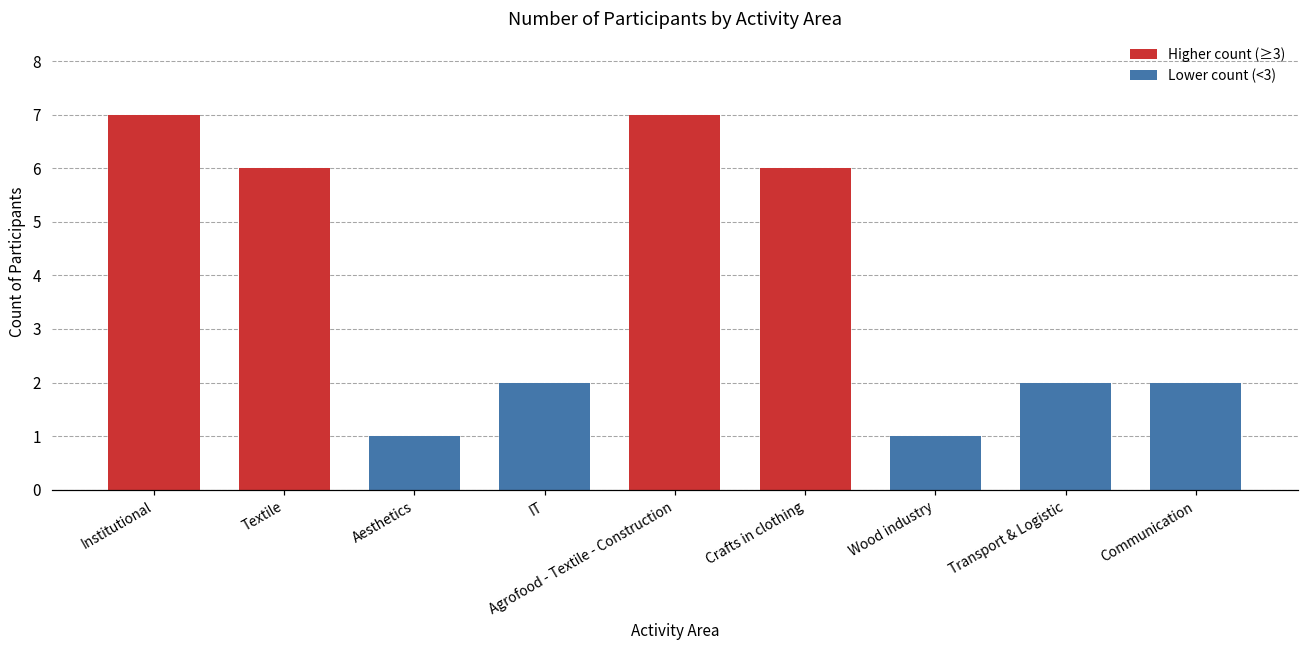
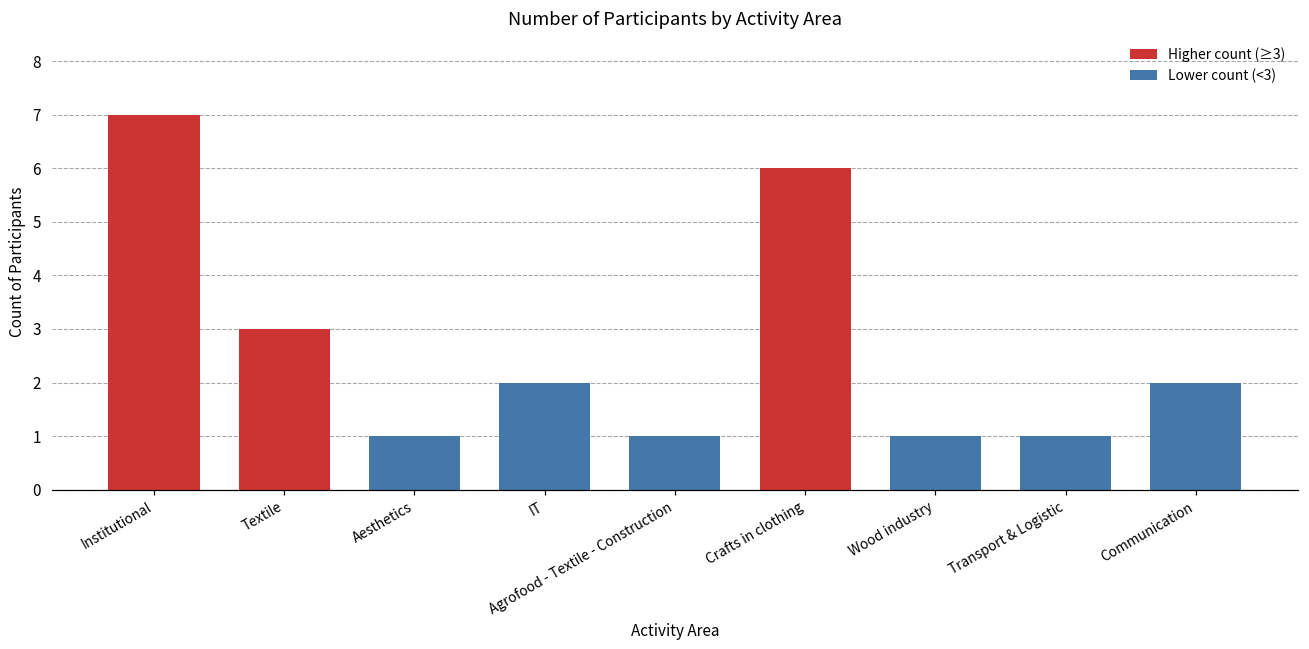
  {
    "Institutional": 7,
-   "Textile": 6,
+   "Textile": 3,
    "Aesthetics": 1,
    "IT": 2,
-   "Agrofood - Textile - Construction": 7,
+   "Agrofood - Textile - Construction": 1,
    "Crafts in clothing": 6,
    "Wood industry": 1,
-   "Transport & Logistic": 2,
+   "Transport & Logistic": 1,
    "Communication": 2
  }
